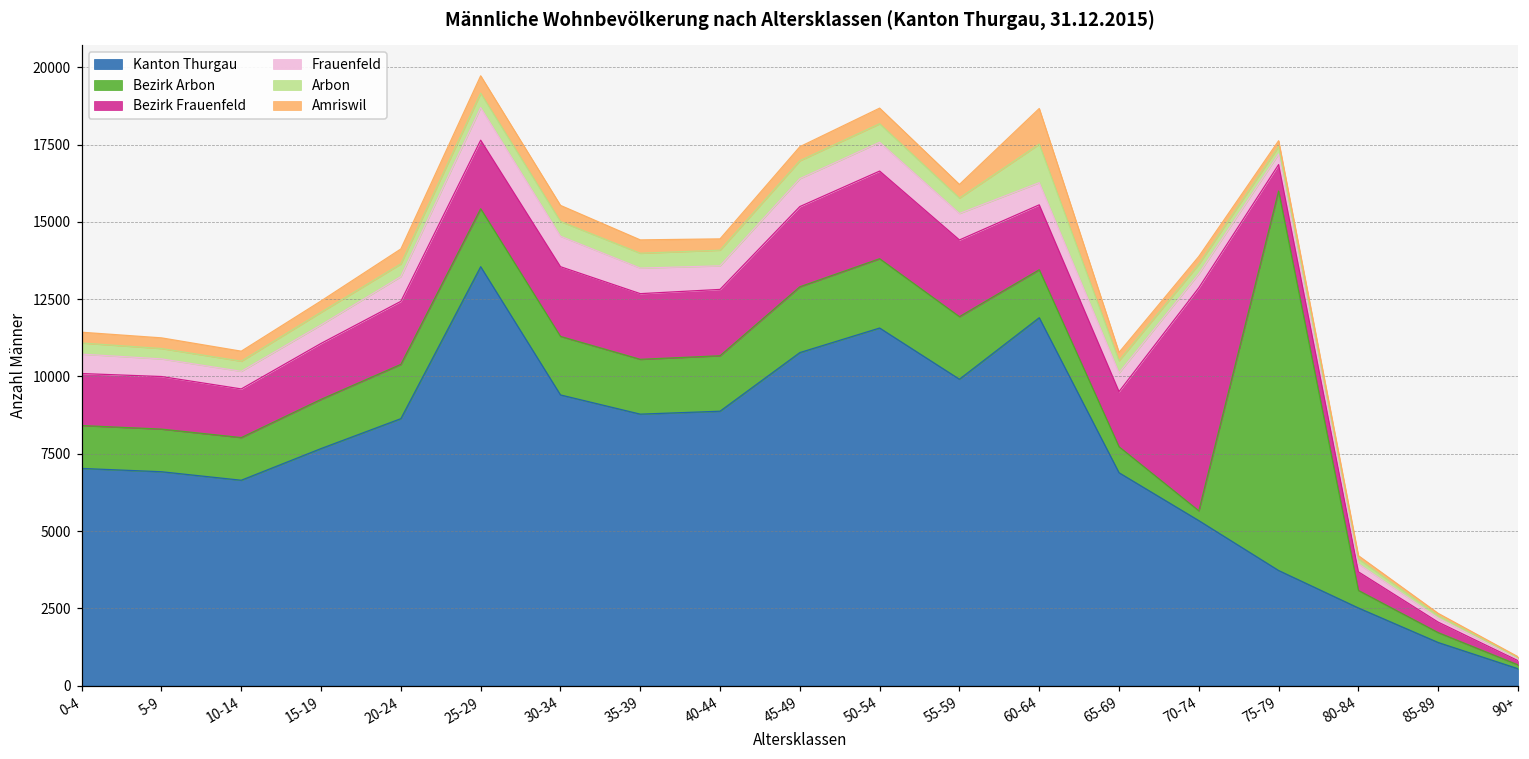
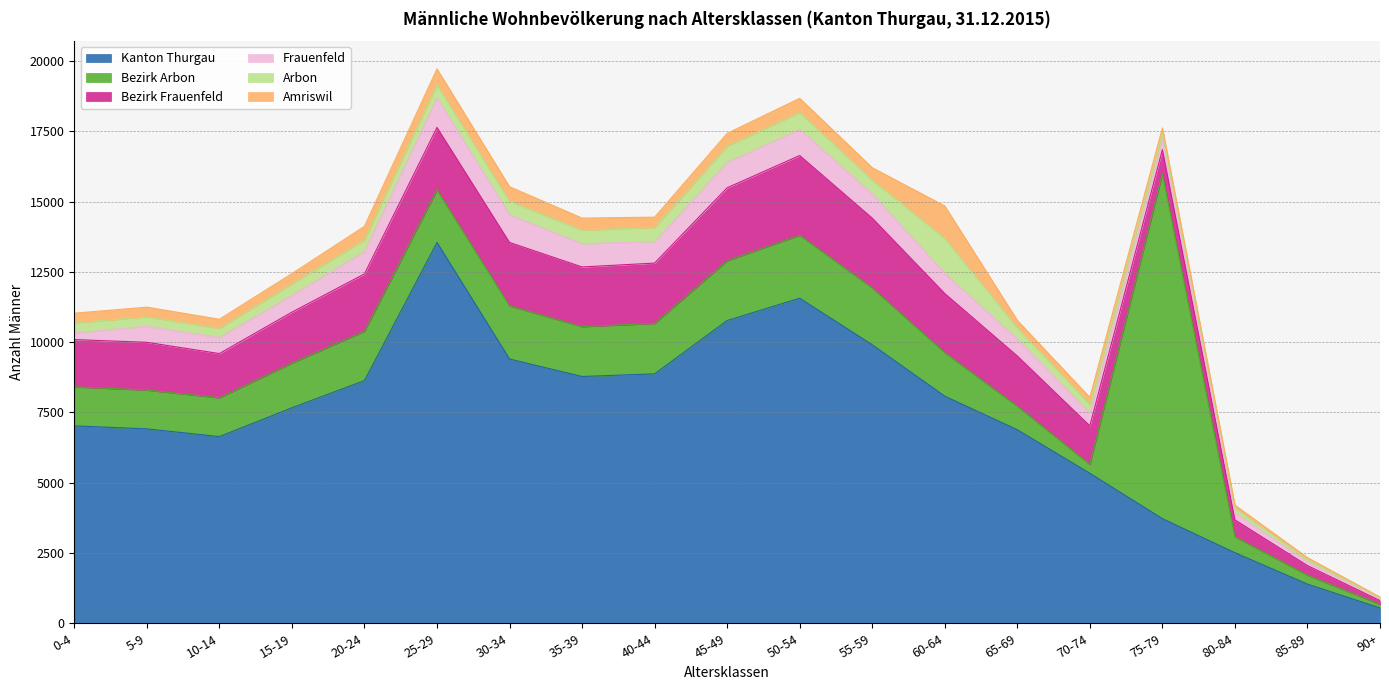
  {
    "Kanton Thurgau": {
      "0-4": 7000,
      "5-9": 6900,
      "10-14": 6600,
      "15-19": 7700,
      "20-24": 8600,
      "25-29": 13600,
      "30-34": 9400,
      "35-39": 8800,
      "40-44": 8900,
      "45-49": 10800,
      "50-54": 11600,
      "55-59": 9900,
-     "60-64": 11900,
+     "60-64": 8100,
      "65-69": 6900,
      "70-74": 5300,
      "75-79": 3700,
      "80-84": 2500,
      "85-89": 1400,
      "90+": 500
    },
    "Bezirk Arbon": {
      "0-4": 1400,
      "5-9": 1400,
      "10-14": 1400,
      "15-19": 1600,
      "20-24": 1800,
      "25-29": 1900,
      "30-34": 1900,
      "35-39": 1800,
      "40-44": 1800,
      "45-49": 2100,
      "50-54": 2200,
      "55-59": 2000,
      "60-64": 1600,
      "65-69": 800,
      "70-74": 300,
      "75-79": 12300,
      "80-84": 600,
      "85-89": 300,
      "90+": 100
    },
    "Bezirk Frauenfeld": {
      "0-4": 1700,
      "5-9": 1700,
      "10-14": 1600,
      "15-19": 1800,
      "20-24": 2000,
      "25-29": 2200,
      "30-34": 2300,
      "35-39": 2100,
      "40-44": 2100,
      "45-49": 2600,
      "50-54": 2800,
      "55-59": 2500,
      "60-64": 2100,
      "65-69": 1800,
-     "70-74": 7200,
+     "70-74": 1400,
      "75-79": 900,
      "80-84": 600,
      "85-89": 300
    },
    "Frauenfeld": {
-     "0-4": 600,
+     "0-4": 200,
      "5-9": 600,
      "10-14": 600,
      "15-19": 600,
      "20-24": 800,
      "25-29": 1100,
      "30-34": 1000,
      "35-39": 800,
      "40-44": 800,
      "45-49": 900,
      "50-54": 900,
      "55-59": 900,
      "60-64": 700,
      "65-69": 600,
      "70-74": 500,
      "75-79": 300,
      "80-84": 300
    },
    "Arbon": {
      "0-4": 400,
      "5-9": 300,
      "10-14": 300,
      "15-19": 400,
      "20-24": 400,
      "25-29": 500,
      "30-34": 500,
      "35-39": 500,
      "40-44": 500,
      "45-49": 600,
      "50-54": 600,
      "55-59": 500,
      "60-64": 1200,
      "65-69": 400,
      "70-74": 300,
      "75-79": 200,
      "80-84": 200
    },
    "Amriswil": {
      "0-4": 300,
      "5-9": 300,
      "10-14": 300,
      "15-19": 400,
      "20-24": 500,
      "25-29": 600,
      "30-34": 500,
      "35-39": 400,
      "40-44": 400,
      "45-49": 500,
      "50-54": 500,
      "55-59": 400,
      "60-64": 1200,
      "65-69": 300,
      "70-74": 300,
      "75-79": 200,
      "80-84": 100
    }
  }
